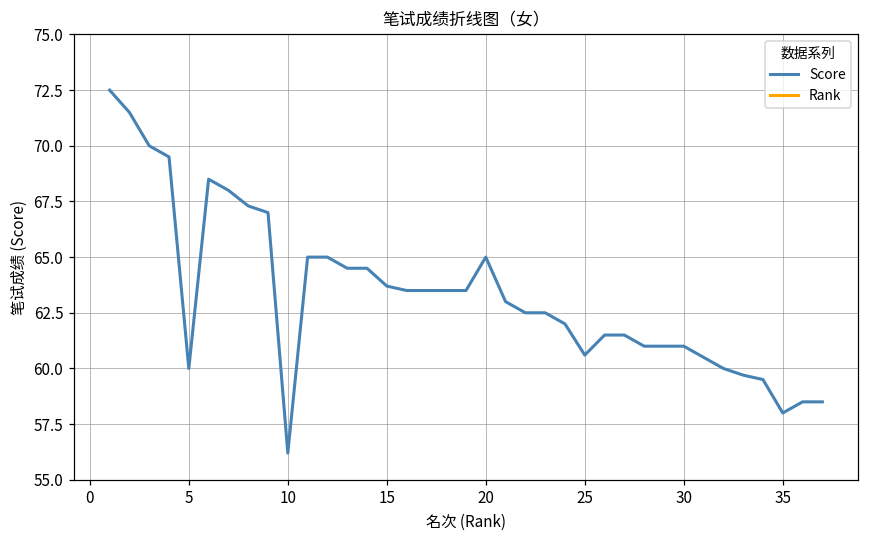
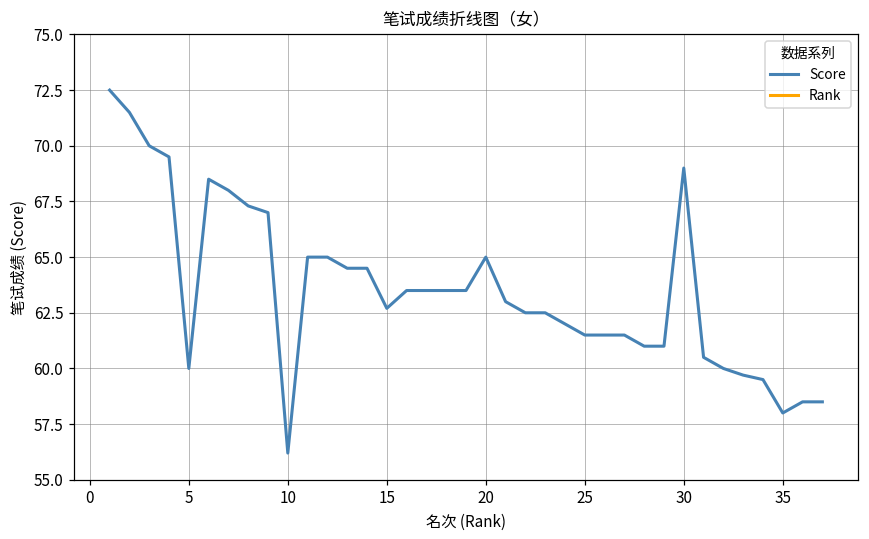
  {
    "Score": {
      "5": 60.0,
      "10": 56.2,
-     "15": 63.7,
+     "15": 62.7,
      "20": 65.0,
-     "25": 60.6,
-     "30": 61,
+     "25": 61.5,
+     "30": 69,
      "35": 58.0
    }
  }
